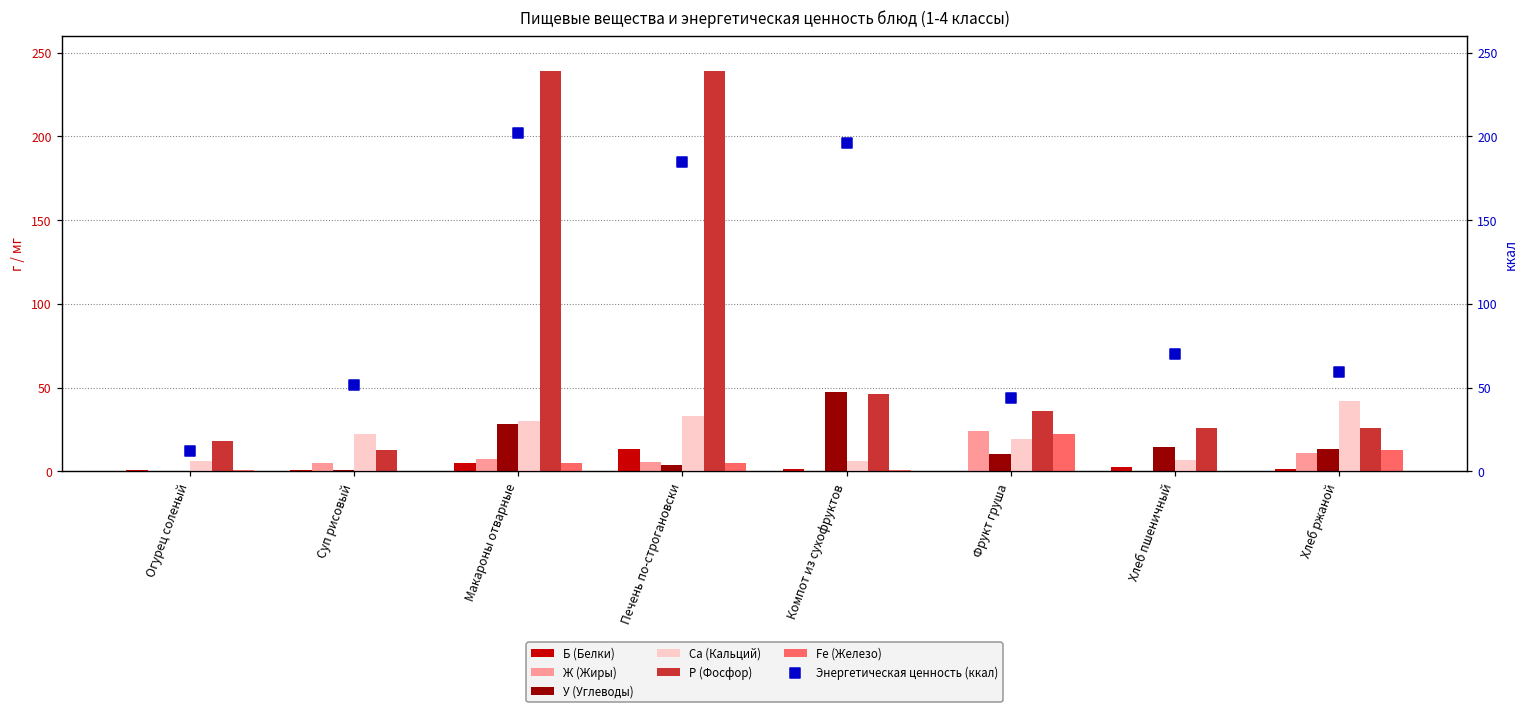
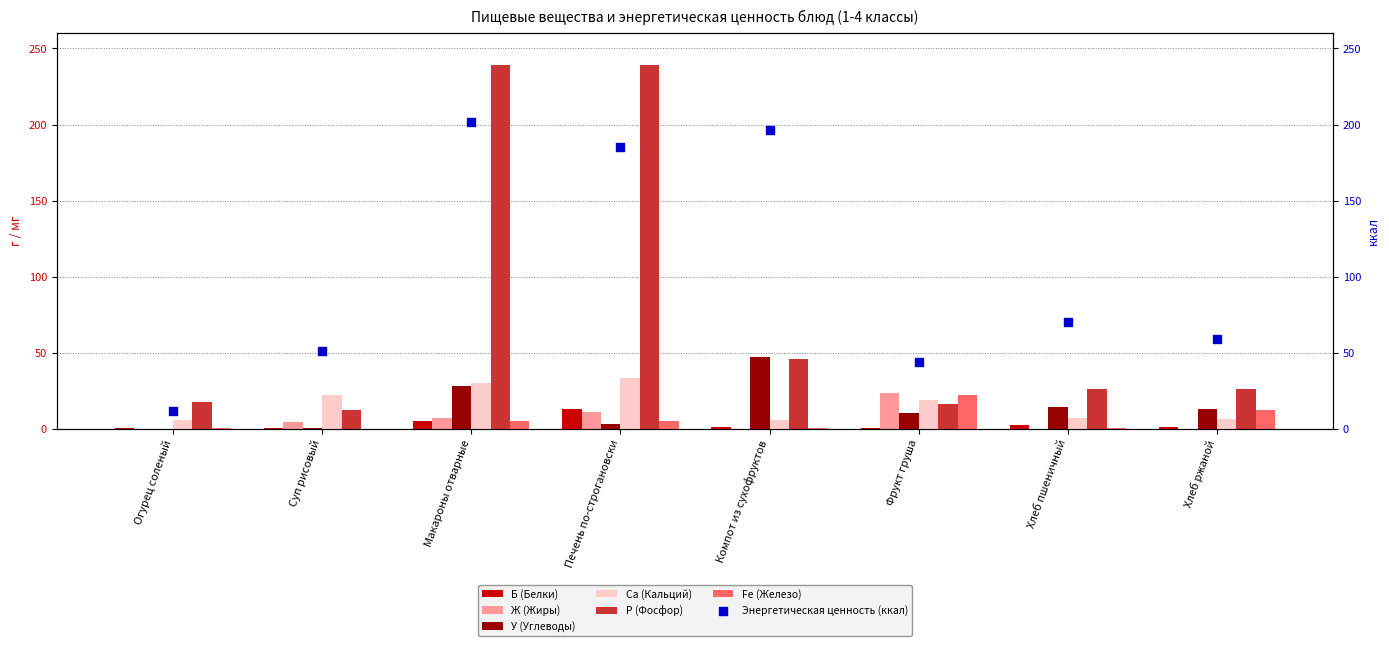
  {
    "Ж (Жиры)": {
      "Суп рисовый": 5,
      "Макароны отварные": 8,
-     "Печень по-строгановски": 6,
+     "Печень по-строгановски": 11,
      "Фрукт груша": 24,
-     "Хлеб ржаной": 11
+     "Хлеб ржаной": 0
    },
    "Са (Кальций)": {
      "Огурец соленый": 6,
      "Суп рисовый": 22,
      "Макароны отварные": 30,
      "Печень по-строгановски": 33,
      "Компот из сухофруктов": 6,
      "Фрукт груша": 19,
      "Хлеб пшеничный": 7,
-     "Хлеб ржаной": 42
+     "Хлеб ржаной": 6
    },
    "Р (Фосфор)": {
      "Огурец соленый": 18,
      "Суп рисовый": 13,
      "Макароны отварные": 239,
      "Печень по-строгановски": 239,
      "Компот из сухофруктов": 46,
-     "Фрукт груша": 36,
+     "Фрукт груша": 16,
      "Хлеб пшеничный": 26,
      "Хлеб ржаной": 26
    },
    "Fe (Железо)": {
      "Макароны отварные": 5,
      "Печень по-строгановски": 5,
      "Фрукт груша": 22,
      "Хлеб ржаной": 13
    }
  }
